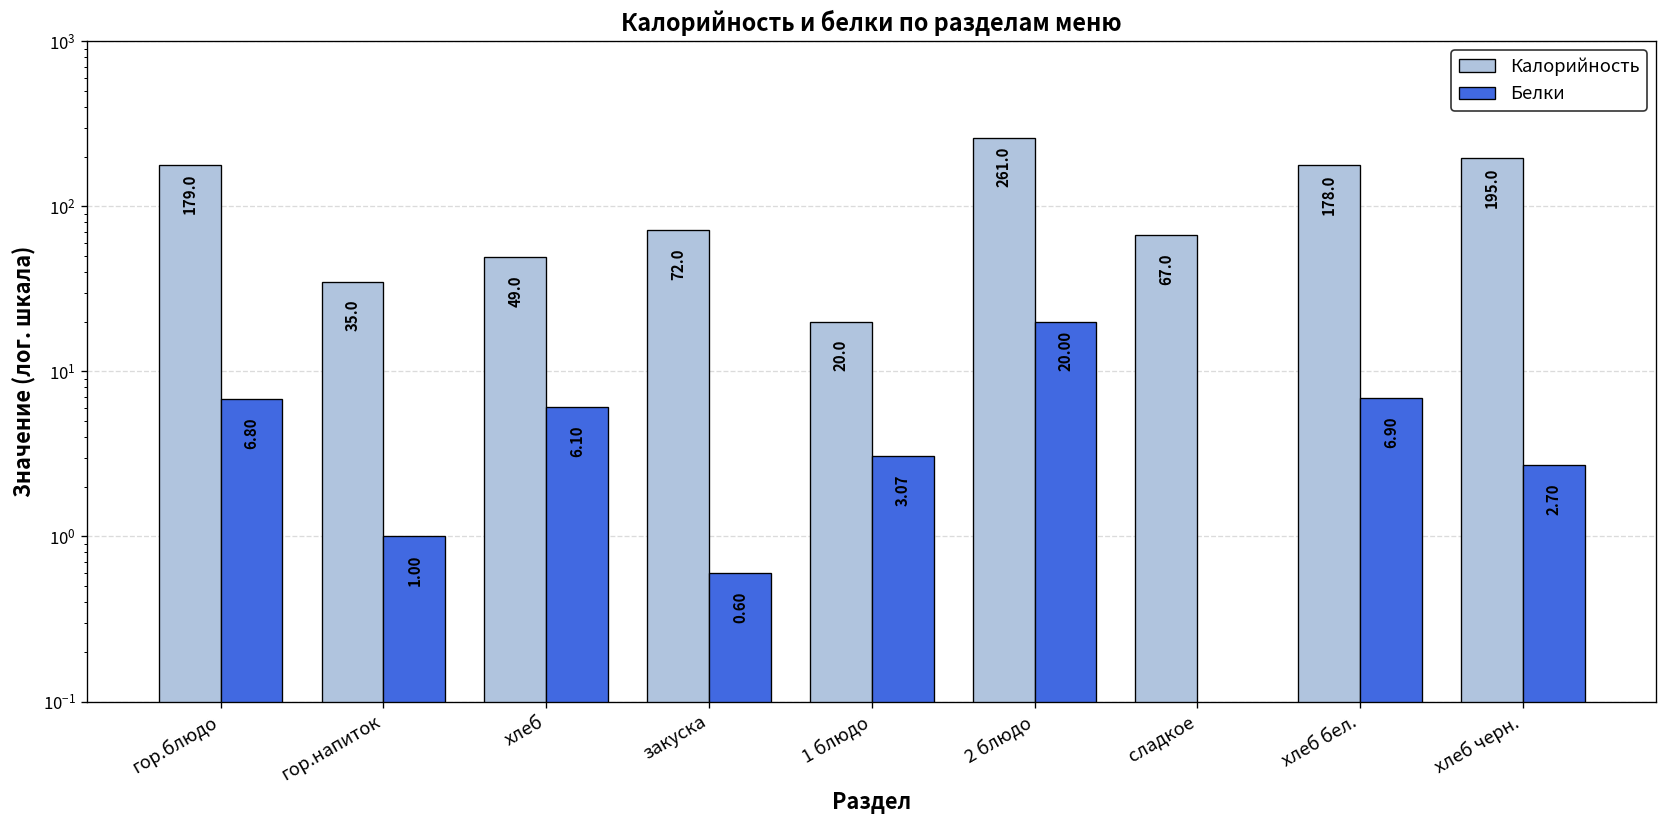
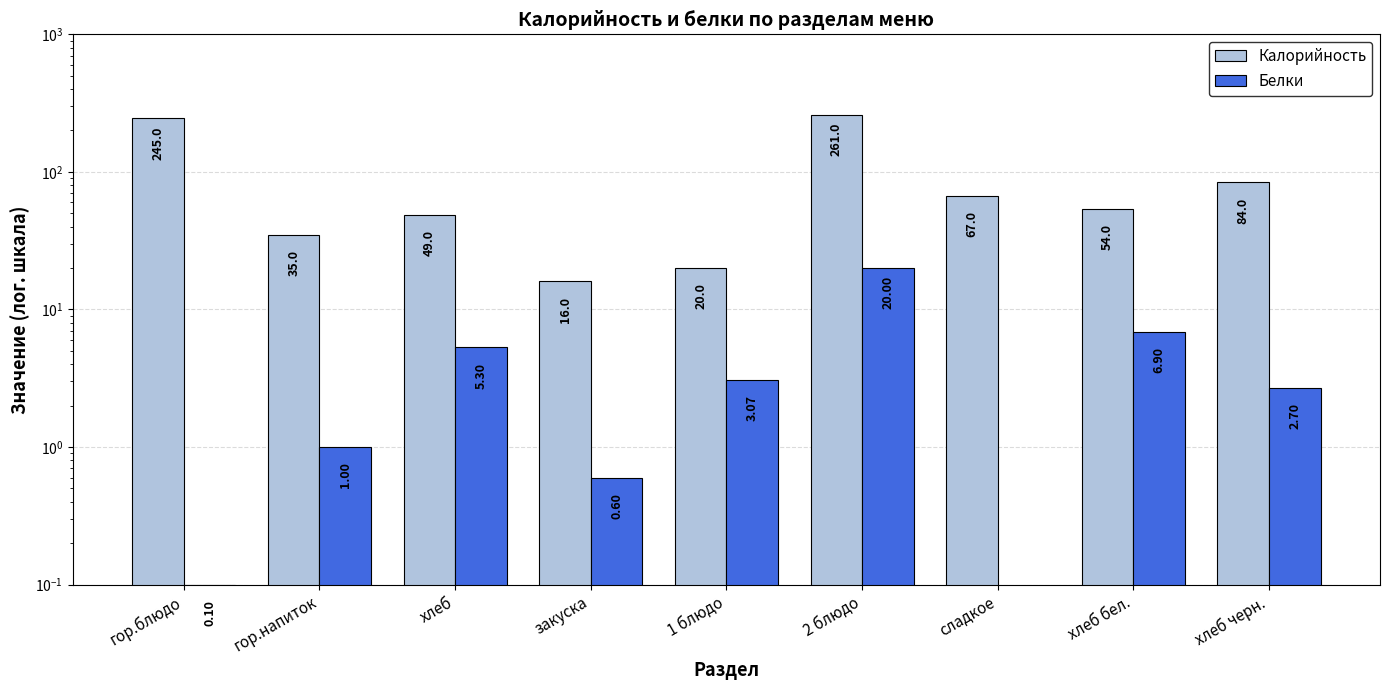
  {
    "Калорийность": {
-     "гор.блюдо": 179.0,
+     "гор.блюдо": 245.0,
      "гор.напиток": 35.0,
      "хлеб": 49.0,
-     "закуска": 72.0,
+     "закуска": 16.0,
      "1 блюдо": 20.0,
      "2 блюдо": 261.0,
      "сладкое": 67.0,
-     "хлеб бел.": 178.0,
-     "хлеб черн.": 195.0
+     "хлеб бел.": 54.0,
+     "хлеб черн.": 84.0
    },
    "Белки": {
-     "гор.блюдо": 6.80,
+     "гор.блюдо": 0.10,
      "гор.напиток": 1.00,
-     "хлеб": 6.10,
+     "хлеб": 5.30,
      "закуска": 0.60,
      "1 блюдо": 3.07,
      "2 блюдо": 20.00,
      "хлеб бел.": 6.90,
      "хлеб черн.": 2.70
    }
  }
